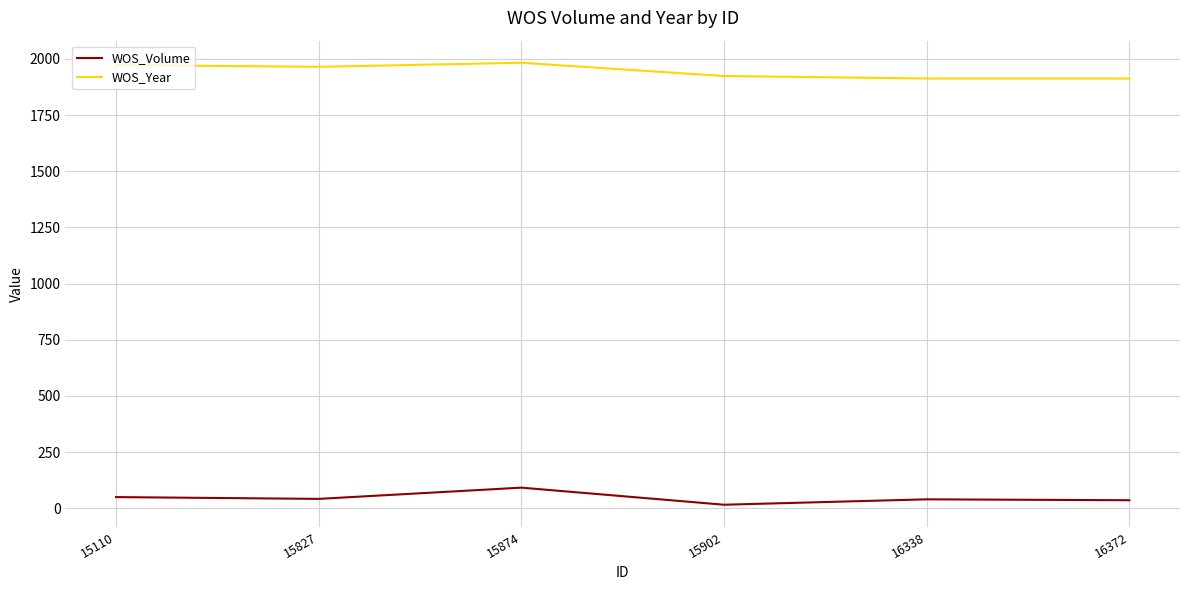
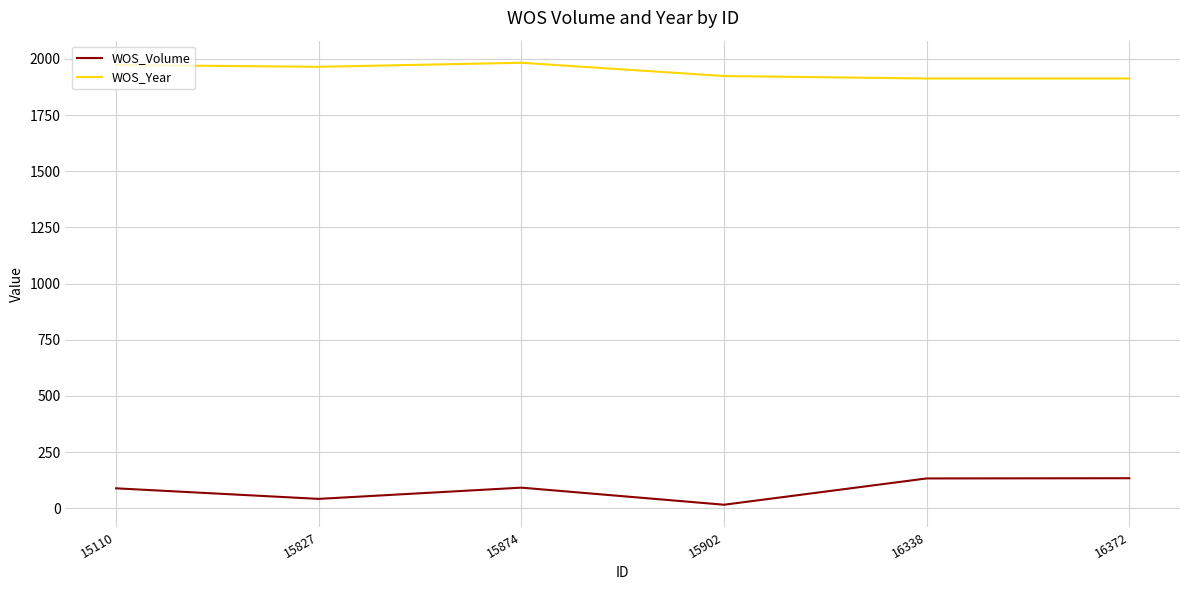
  {
    "WOS_Volume": {
-     "15110": 50,
+     "15110": 90,
      "15827": 40,
      "15874": 90,
      "15902": 20,
-     "16338": 40,
-     "16372": 40
+     "16338": 130,
+     "16372": 130
    },
    "WOS_Year": {
      "15827": 1970,
      "15874": 1980,
      "15902": 1920,
      "16338": 1910,
      "16372": 1910
    }
  }
